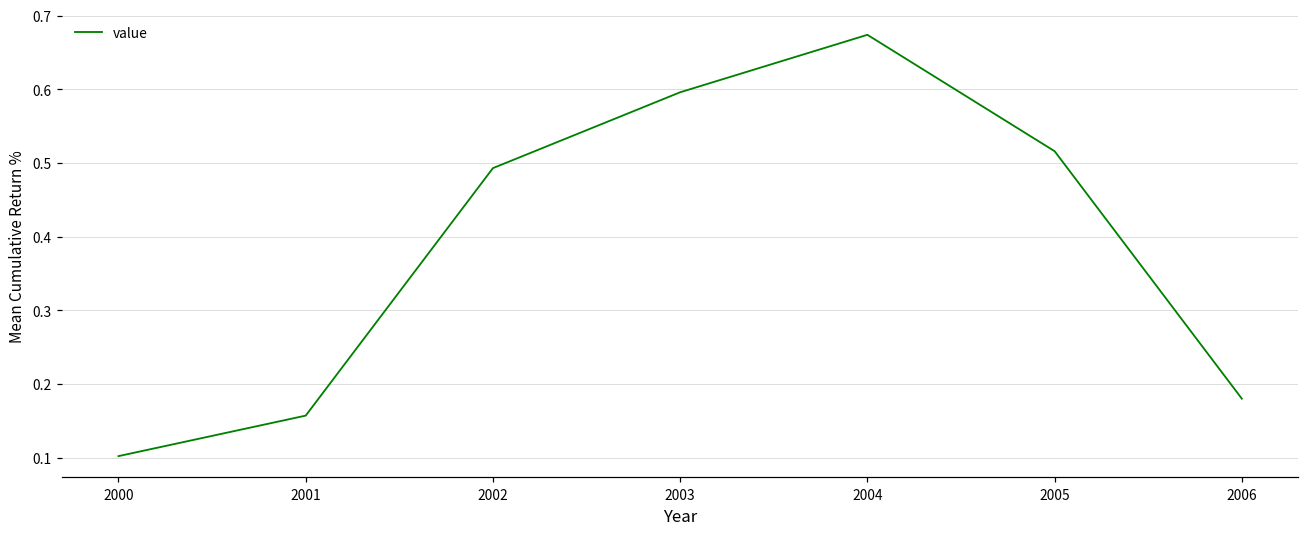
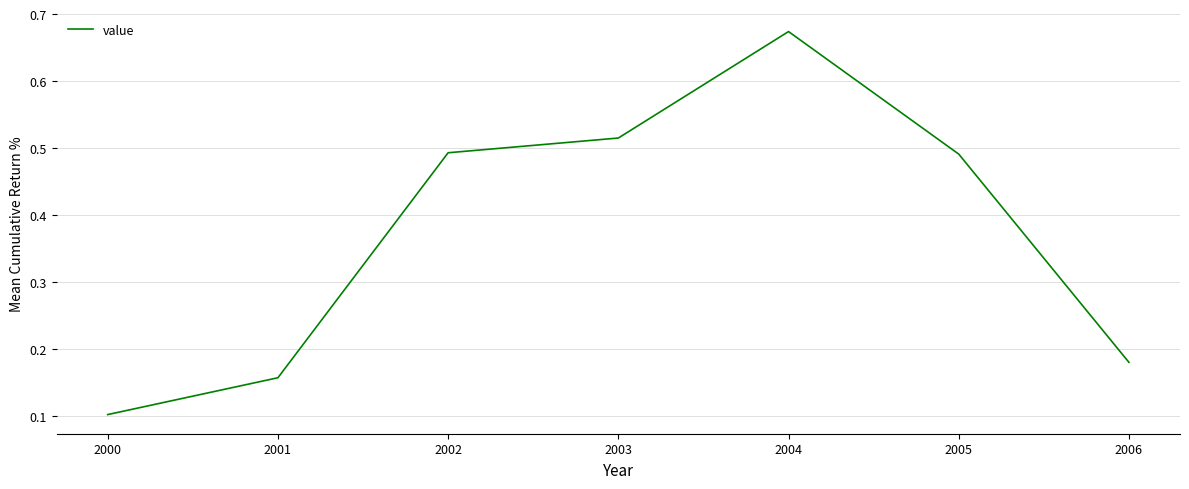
  {
    "2000": 0.10,
    "2001": 0.16,
    "2002": 0.49,
-   "2003": 0.60,
+   "2003": 0.52,
    "2004": 0.67,
-   "2005": 0.52,
+   "2005": 0.49,
    "2006": 0.18
  }
